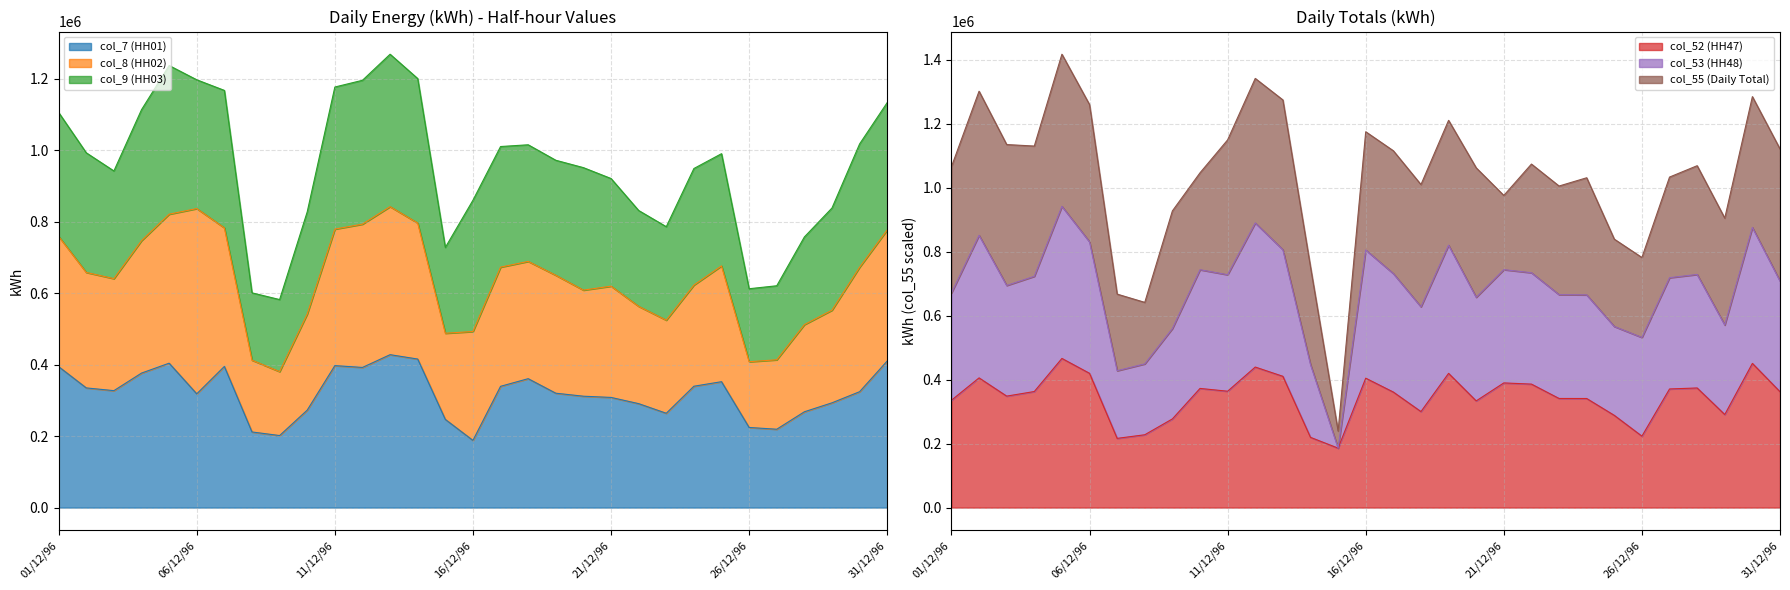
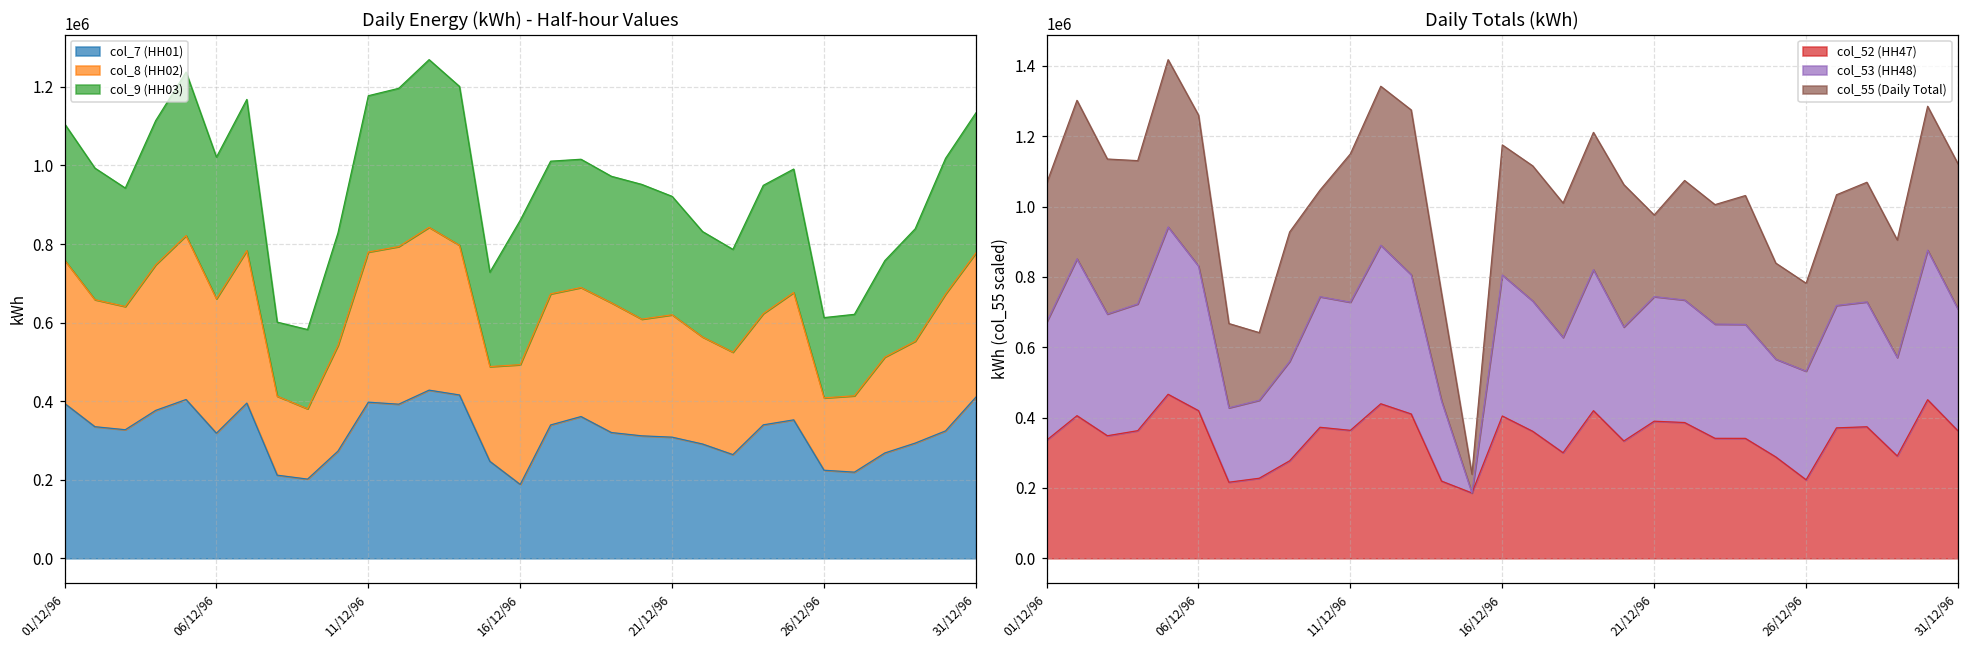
  {
    "Daily Energy (kWh) - Half-hour Values": {
      "col_7 (HH01)": {
        "01/12/96": 390000,
        "06/12/96": 320000,
        "11/12/96": 400000,
        "16/12/96": 190000,
        "21/12/96": 310000,
        "26/12/96": 220000,
        "31/12/96": 410000
      },
      "col_8 (HH02)": {
        "01/12/96": 360000,
-       "06/12/96": 520000,
+       "06/12/96": 340000,
        "11/12/96": 380000,
        "16/12/96": 300000,
        "21/12/96": 310000,
        "26/12/96": 180000,
        "31/12/96": 370000
      },
      "col_9 (HH03)": {
        "01/12/96": 350000,
        "06/12/96": 360000,
        "11/12/96": 400000,
        "16/12/96": 370000,
        "21/12/96": 300000,
        "26/12/96": 200000,
        "31/12/96": 360000
      }
    },
    "Daily Totals (kWh)": {
      "col_52 (HH47)": {
        "01/12/96": 340000,
        "06/12/96": 420000,
        "11/12/96": 360000,
        "16/12/96": 400000,
        "21/12/96": 390000,
        "26/12/96": 220000,
        "31/12/96": 360000
      }
    }
  }
